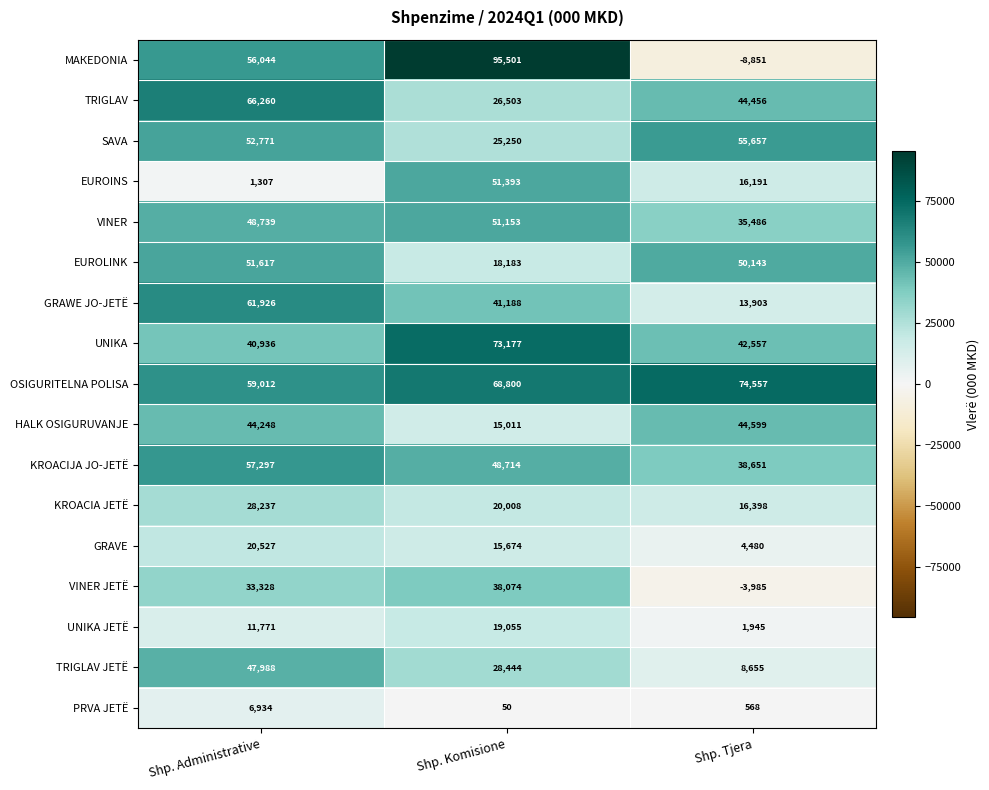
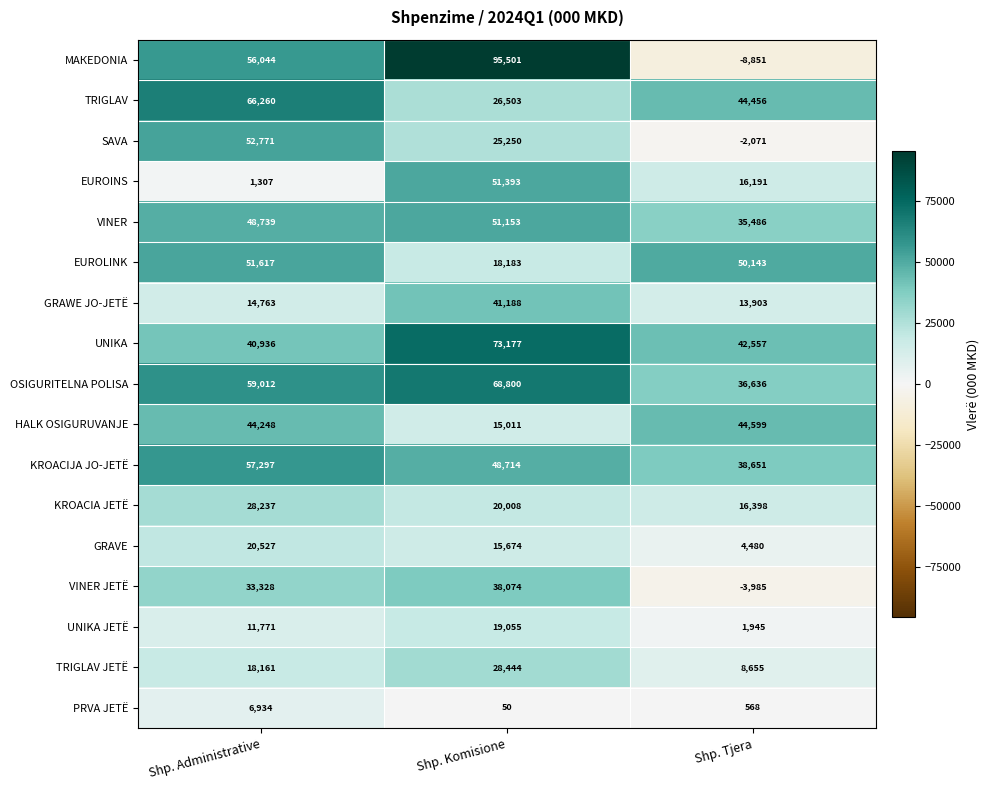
  {
    "MAКEDONIA": {
      "Shp. Administrative": "56,044",
      "Shp. Komisione": "95,501",
      "Shp. Tjera": "-8,851"
    },
    "TRIGLAV": {
      "Shp. Administrative": "66,260",
      "Shp. Komisione": "26,503",
      "Shp. Tjera": "44,456"
    },
    "SAVA": {
      "Shp. Administrative": "52,771",
      "Shp. Komisione": "25,250",
-     "Shp. Tjera": "55,657"
+     "Shp. Tjera": "-2,071"
    },
    "EUROINS": {
      "Shp. Administrative": "1,307",
      "Shp. Komisione": "51,393",
      "Shp. Tjera": "16,191"
    },
    "VINER": {
      "Shp. Administrative": "48,739",
      "Shp. Komisione": "51,153",
      "Shp. Tjera": "35,486"
    },
    "EUROLINK": {
      "Shp. Administrative": "51,617",
      "Shp. Komisione": "18,183",
      "Shp. Tjera": "50,143"
    },
    "GRAWE JO-JETË": {
-     "Shp. Administrative": "61,926",
+     "Shp. Administrative": "14,763",
      "Shp. Komisione": "41,188",
      "Shp. Tjera": "13,903"
    },
    "UNIKA": {
      "Shp. Administrative": "40,936",
      "Shp. Komisione": "73,177",
      "Shp. Tjera": "42,557"
    },
    "OSIGURITELNA POLISA": {
      "Shp. Administrative": "59,012",
      "Shp. Komisione": "68,800",
-     "Shp. Tjera": "74,557"
+     "Shp. Tjera": "36,636"
    },
    "HALK OSIGURUVANJE": {
      "Shp. Administrative": "44,248",
      "Shp. Komisione": "15,011",
      "Shp. Tjera": "44,599"
    },
    "KROACIJA JO-JETË": {
      "Shp. Administrative": "57,297",
      "Shp. Komisione": "48,714",
      "Shp. Tjera": "38,651"
    },
    "KROACIA JETË": {
      "Shp. Administrative": "28,237",
      "Shp. Komisione": "20,008",
      "Shp. Tjera": "16,398"
    },
    "GRAVE": {
      "Shp. Administrative": "20,527",
      "Shp. Komisione": "15,674",
      "Shp. Tjera": "4,480"
    },
    "VINER JETË": {
      "Shp. Administrative": "33,328",
      "Shp. Komisione": "38,074",
      "Shp. Tjera": "-3,985"
    },
    "UNIKA JETË": {
      "Shp. Administrative": "11,771",
      "Shp. Komisione": "19,055",
      "Shp. Tjera": "1,945"
    },
    "TRIGLAV JETË": {
-     "Shp. Administrative": "47,988",
+     "Shp. Administrative": "18,161",
      "Shp. Komisione": "28,444",
      "Shp. Tjera": "8,655"
    },
    "PRVA JETË": {
      "Shp. Administrative": "6,934",
      "Shp. Komisione": "50",
      "Shp. Tjera": "568"
    }
  }
